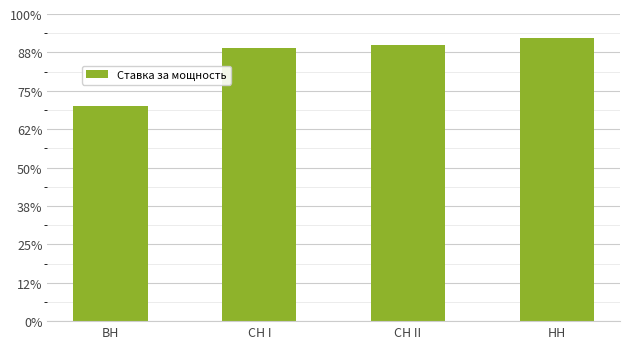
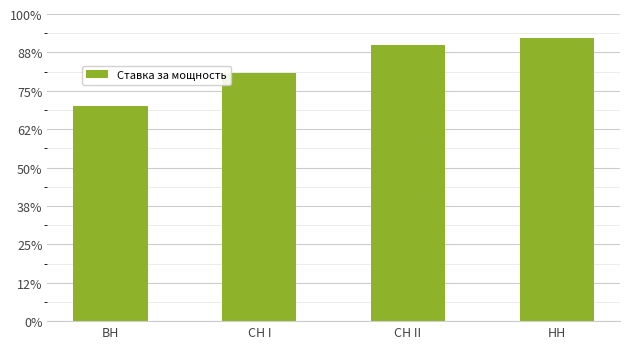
  {
    "ВН": "70%",
-   "СН I": "89%",
+   "СН I": "81%",
    "СН II": "90%",
    "НН": "92%"
  }
